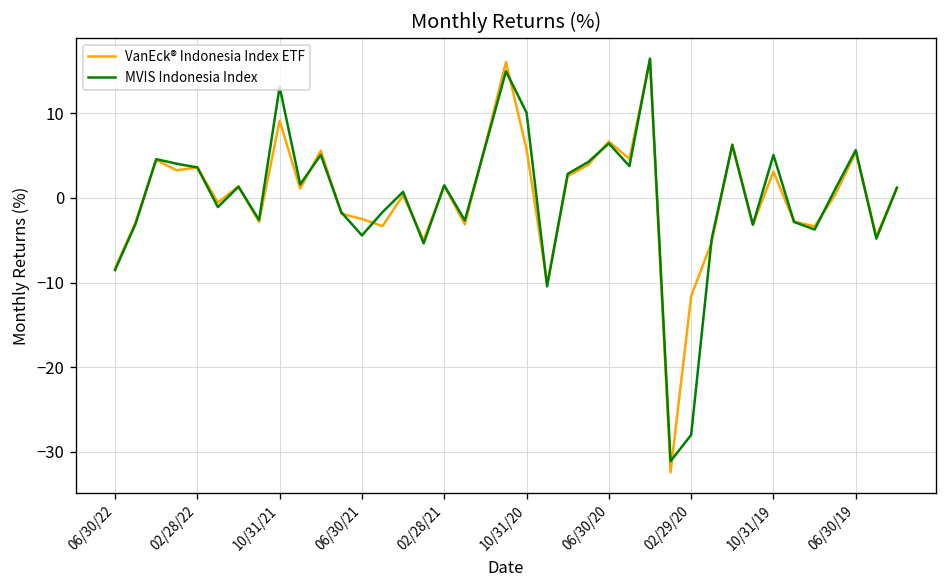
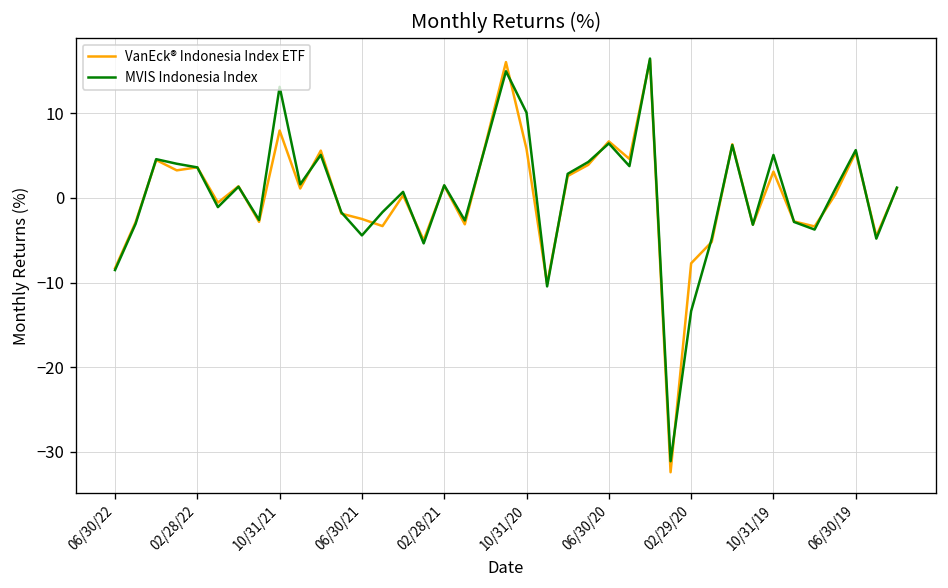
  {
    "VanEck® Indonesia Index ETF": {
-     "10/31/21": 9,
+     "10/31/21": 8,
      "06/30/21": -2,
      "10/31/20": 6,
-     "02/29/20": -12,
+     "02/29/20": -8,
      "10/31/19": 3
    },
    "MVIS Indonesia Index": {
      "10/31/21": 13,
      "06/30/21": -4,
      "10/31/20": 10,
-     "02/29/20": -28,
+     "02/29/20": -13,
      "10/31/19": 5
    }
  }
